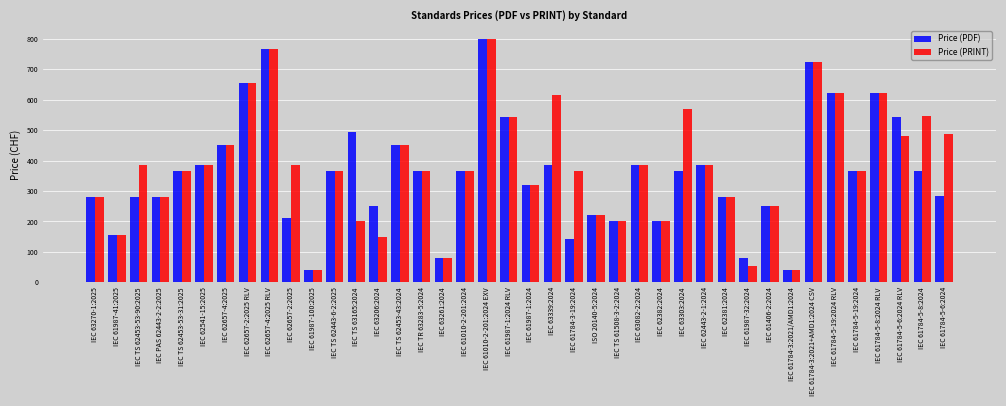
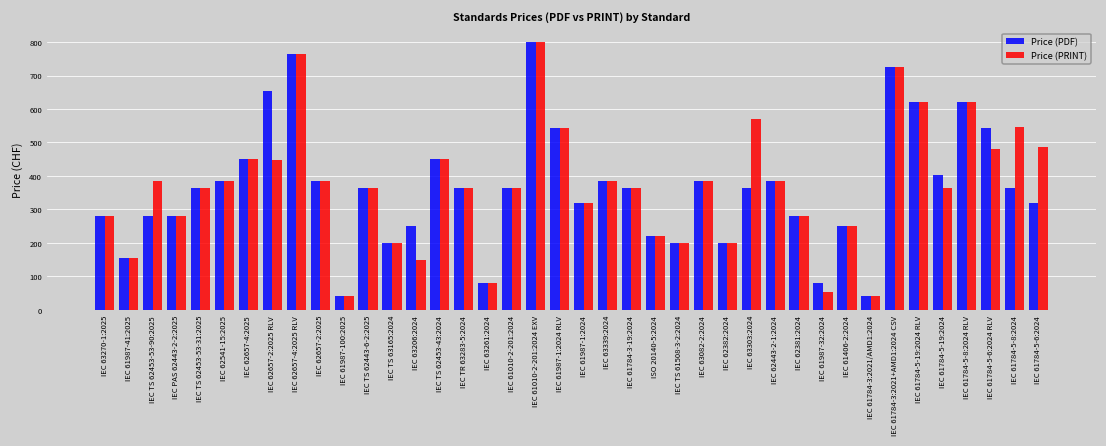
  {
    "Price (PDF)": {
      "IEC 63270-1:2025": 280,
      "IEC 61987-41:2025": 160,
      "IEC TS 62453-53-90:2025": 280,
      "IEC PAS 62443-2-2:2025": 280,
      "IEC TS 62453-53-31:2025": 370,
      "IEC 62541-15:2025": 390,
      "IEC 62657-4:2025": 450,
      "IEC 62657-2:2025 RLV": 660,
      "IEC 62657-4:2025 RLV": 770,
-     "IEC 62657-2:2025": 210,
+     "IEC 62657-2:2025": 390,
      "IEC 61987-100:2025": 40,
      "IEC TS 62443-6-2:2025": 370,
-     "IEC TS 63165:2024": 490,
+     "IEC TS 63165:2024": 200,
      "IEC 63206:2024": 250,
      "IEC TS 62453-43:2024": 450,
      "IEC TR 63283-5:2024": 370,
      "IEC 63261:2024": 80,
      "IEC 61010-2-201:2024": 370,
      "IEC 61010-2-201:2024 EXV": 800,
      "IEC 61987-1:2024 RLV": 540,
      "IEC 61987-1:2024": 320,
      "IEC 63339:2024": 390,
-     "IEC 61784-3-19:2024": 140,
+     "IEC 61784-3-19:2024": 370,
      "ISO 20140-5:2024": 220,
      "IEC TS 61508-3-2:2024": 200,
      "IEC 63082-2:2024": 390,
      "IEC 62382:2024": 200,
      "IEC 63303:2024": 370,
      "IEC 62443-2-1:2024": 390,
      "IEC 62381:2024": 280,
      "IEC 61987-32:2024": 80,
      "IEC 61406-2:2024": 250,
      "IEC 61784-3:2021/AMD1:2024": 40,
      "IEC 61784-3:2021+AMD1:2024 CSV": 730,
      "IEC 61784-5-19:2024 RLV": 620,
-     "IEC 61784-5-19:2024": 370,
+     "IEC 61784-5-19:2024": 400,
      "IEC 61784-5-8:2024 RLV": 620,
      "IEC 61784-5-6:2024 RLV": 540,
      "IEC 61784-5-8:2024": 370,
-     "IEC 61784-5-6:2024": 280
+     "IEC 61784-5-6:2024": 320
    },
    "Price (PRINT)": {
      "IEC 63270-1:2025": 280,
      "IEC 61987-41:2025": 160,
      "IEC TS 62453-53-90:2025": 390,
      "IEC PAS 62443-2-2:2025": 280,
      "IEC TS 62453-53-31:2025": 370,
      "IEC 62541-15:2025": 390,
      "IEC 62657-4:2025": 450,
-     "IEC 62657-2:2025 RLV": 660,
+     "IEC 62657-2:2025 RLV": 450,
      "IEC 62657-4:2025 RLV": 770,
      "IEC 62657-2:2025": 390,
      "IEC 61987-100:2025": 40,
      "IEC TS 62443-6-2:2025": 370,
      "IEC TS 63165:2024": 200,
      "IEC 63206:2024": 150,
      "IEC TS 62453-43:2024": 450,
      "IEC TR 63283-5:2024": 370,
      "IEC 63261:2024": 80,
      "IEC 61010-2-201:2024": 370,
      "IEC 61010-2-201:2024 EXV": 800,
      "IEC 61987-1:2024 RLV": 540,
      "IEC 61987-1:2024": 320,
-     "IEC 63339:2024": 610,
+     "IEC 63339:2024": 390,
      "IEC 61784-3-19:2024": 370,
      "ISO 20140-5:2024": 220,
      "IEC TS 61508-3-2:2024": 200,
      "IEC 63082-2:2024": 390,
      "IEC 62382:2024": 200,
      "IEC 63303:2024": 570,
      "IEC 62443-2-1:2024": 390,
      "IEC 62381:2024": 280,
      "IEC 61987-32:2024": 50,
      "IEC 61406-2:2024": 250,
      "IEC 61784-3:2021/AMD1:2024": 40,
      "IEC 61784-3:2021+AMD1:2024 CSV": 730,
      "IEC 61784-5-19:2024 RLV": 620,
      "IEC 61784-5-19:2024": 370,
      "IEC 61784-5-8:2024 RLV": 620,
      "IEC 61784-5-6:2024 RLV": 480,
      "IEC 61784-5-8:2024": 550,
      "IEC 61784-5-6:2024": 490
    }
  }
